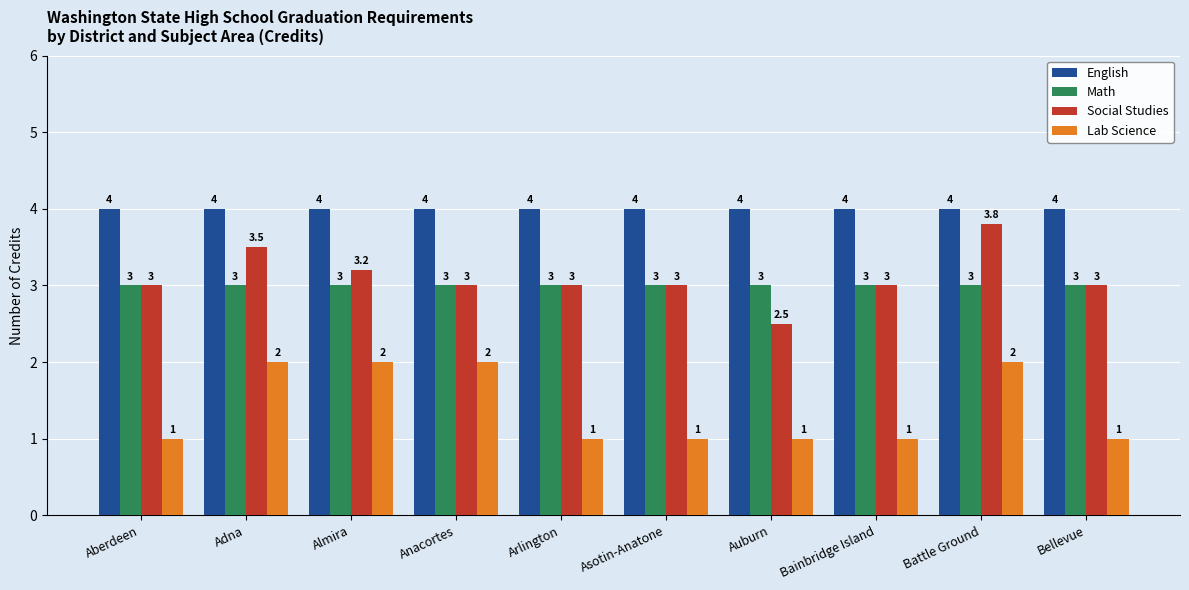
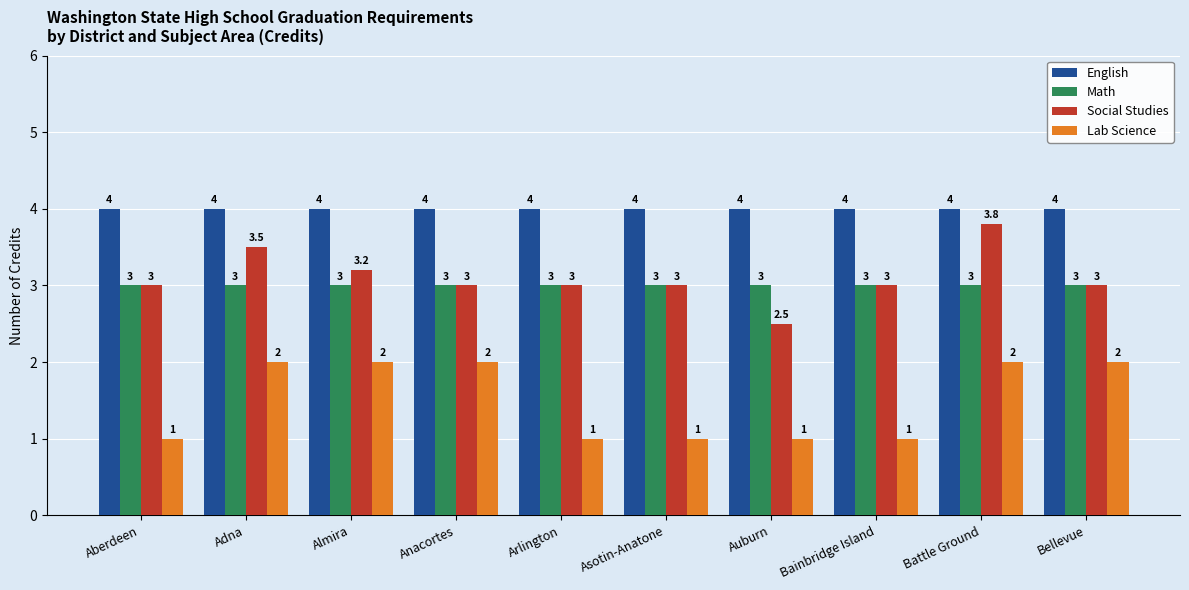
  {
    "English": {
      "Aberdeen": 4,
      "Adna": 4,
      "Almira": 4,
      "Anacortes": 4,
      "Arlington": 4,
      "Asotin-Anatone": 4,
      "Auburn": 4,
      "Bainbridge Island": 4,
      "Battle Ground": 4,
      "Bellevue": 4
    },
    "Math": {
      "Aberdeen": 3,
      "Adna": 3,
      "Almira": 3,
      "Anacortes": 3,
      "Arlington": 3,
      "Asotin-Anatone": 3,
      "Auburn": 3,
      "Bainbridge Island": 3,
      "Battle Ground": 3,
      "Bellevue": 3
    },
    "Social Studies": {
      "Aberdeen": 3,
      "Adna": 3.5,
      "Almira": 3.2,
      "Anacortes": 3,
      "Arlington": 3,
      "Asotin-Anatone": 3,
      "Auburn": 2.5,
      "Bainbridge Island": 3,
      "Battle Ground": 3.8,
      "Bellevue": 3
    },
    "Lab Science": {
      "Aberdeen": 1,
      "Adna": 2,
      "Almira": 2,
      "Anacortes": 2,
      "Arlington": 1,
      "Asotin-Anatone": 1,
      "Auburn": 1,
      "Bainbridge Island": 1,
      "Battle Ground": 2,
-     "Bellevue": 1
+     "Bellevue": 2
    }
  }
